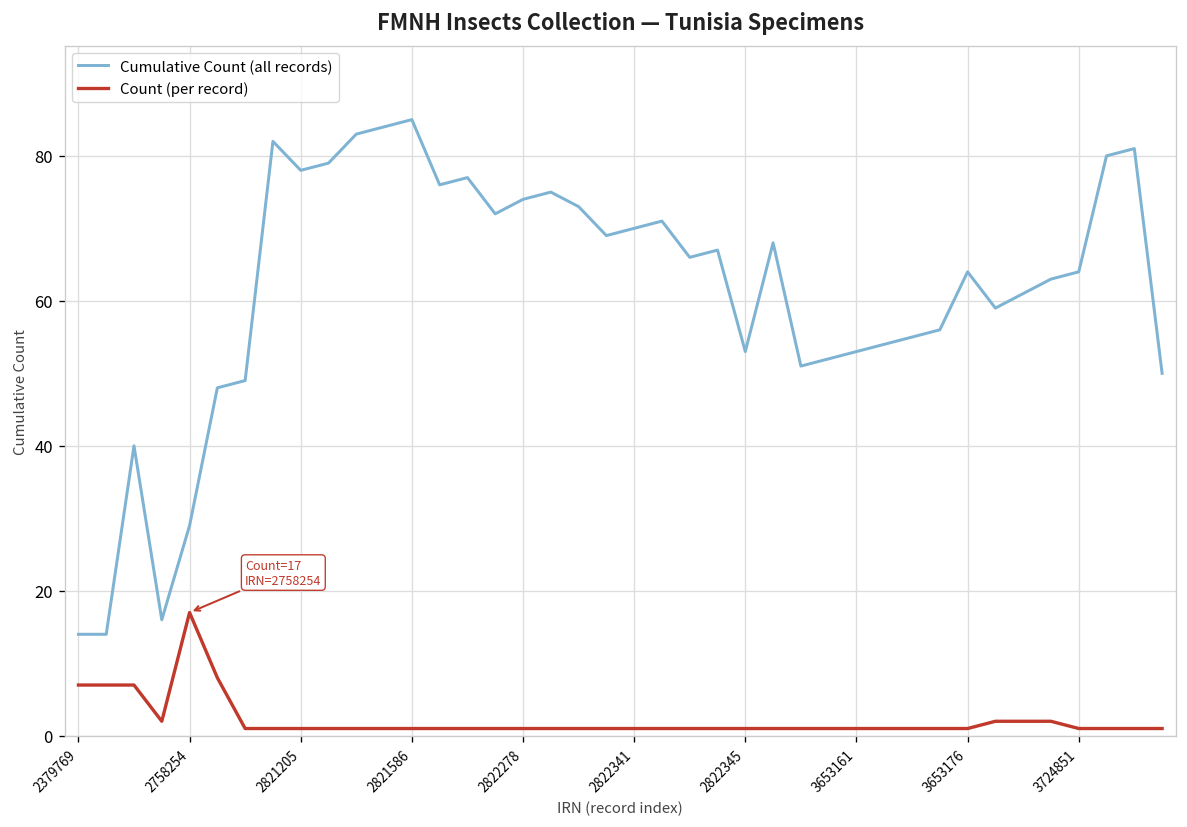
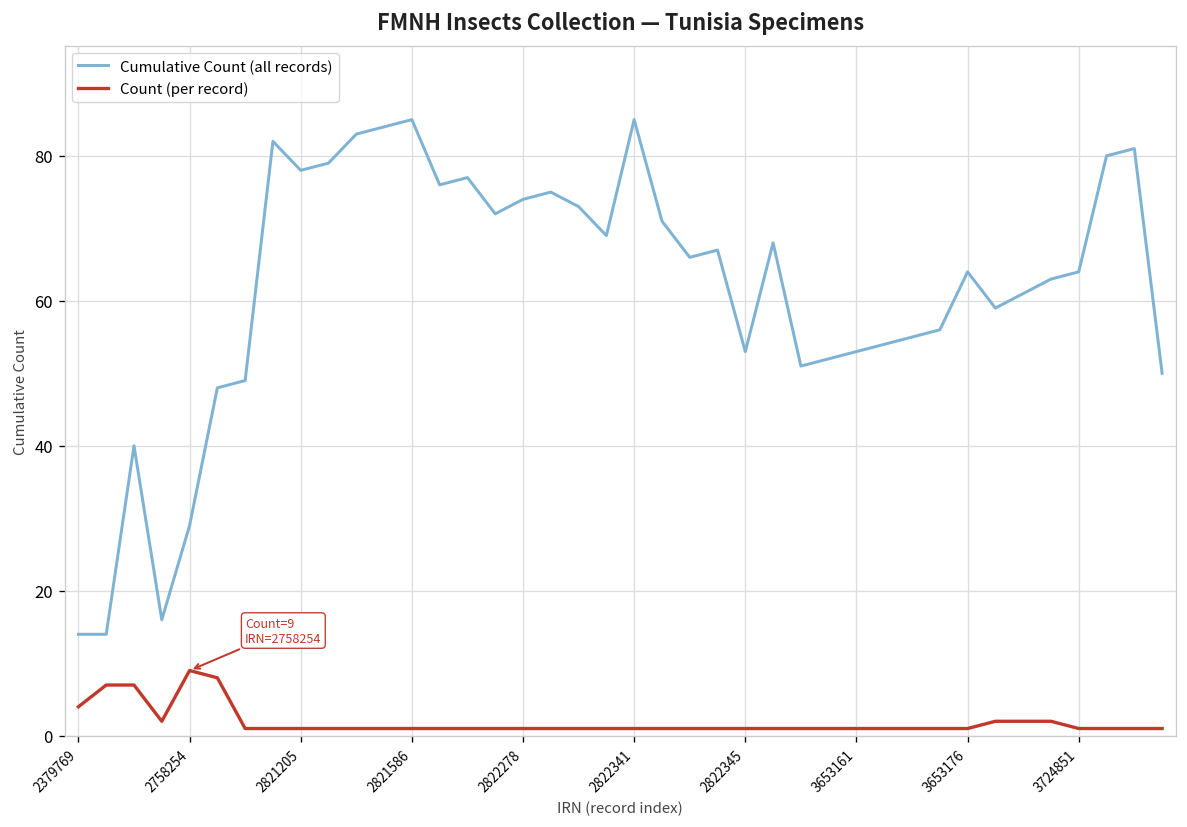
  {
    "Cumulative Count (all records)": {
      "2379769": 14,
      "2758254": 29,
      "2821205": 78,
      "2821586": 85,
      "2822278": 74,
-     "2822341": 70,
+     "2822341": 85,
      "2822345": 53,
      "3653161": 53,
      "3653176": 64,
      "3724851": 64
    },
    "Count (per record)": {
-     "2379769": 7,
-     "2758254": 17
+     "2379769": 4,
+     "2758254": 9
    }
  }
